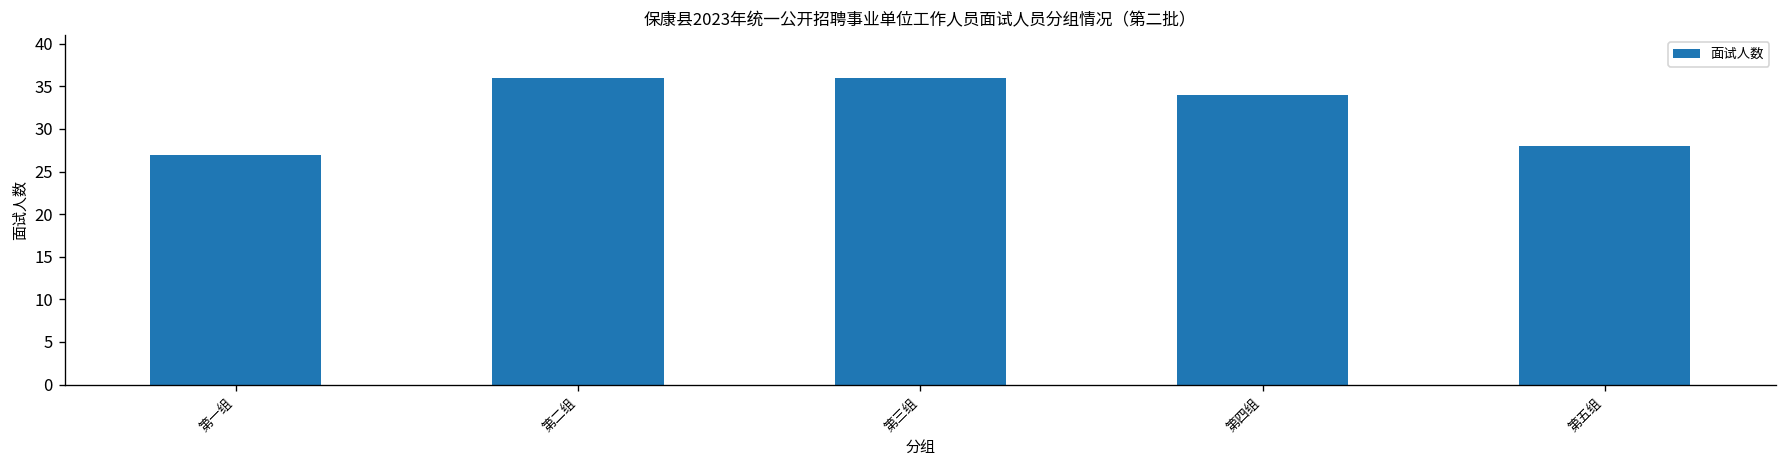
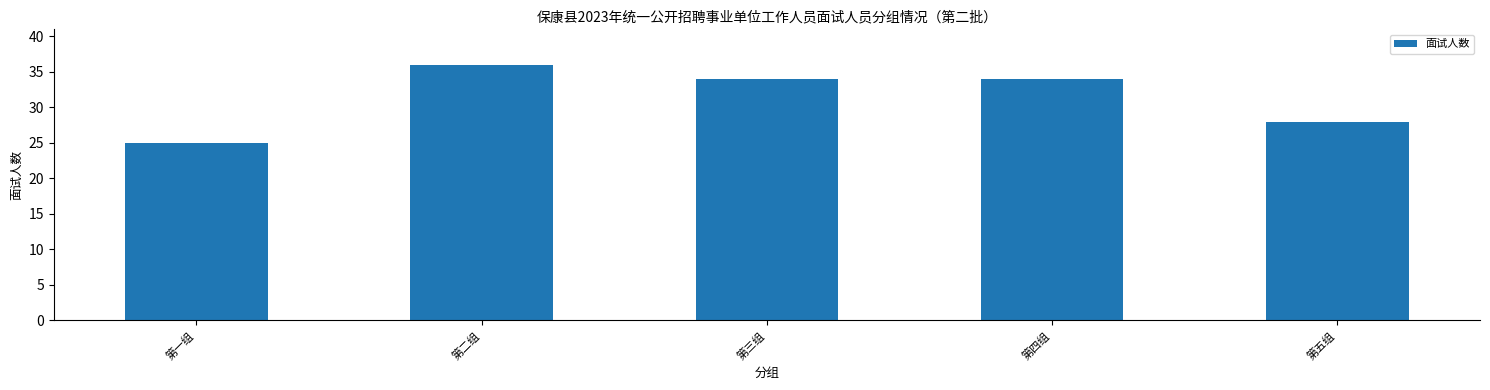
  {
-   "第一组": 27,
+   "第一组": 25,
    "第二组": 36,
-   "第三组": 36,
+   "第三组": 34,
    "第四组": 34,
    "第五组": 28
  }
